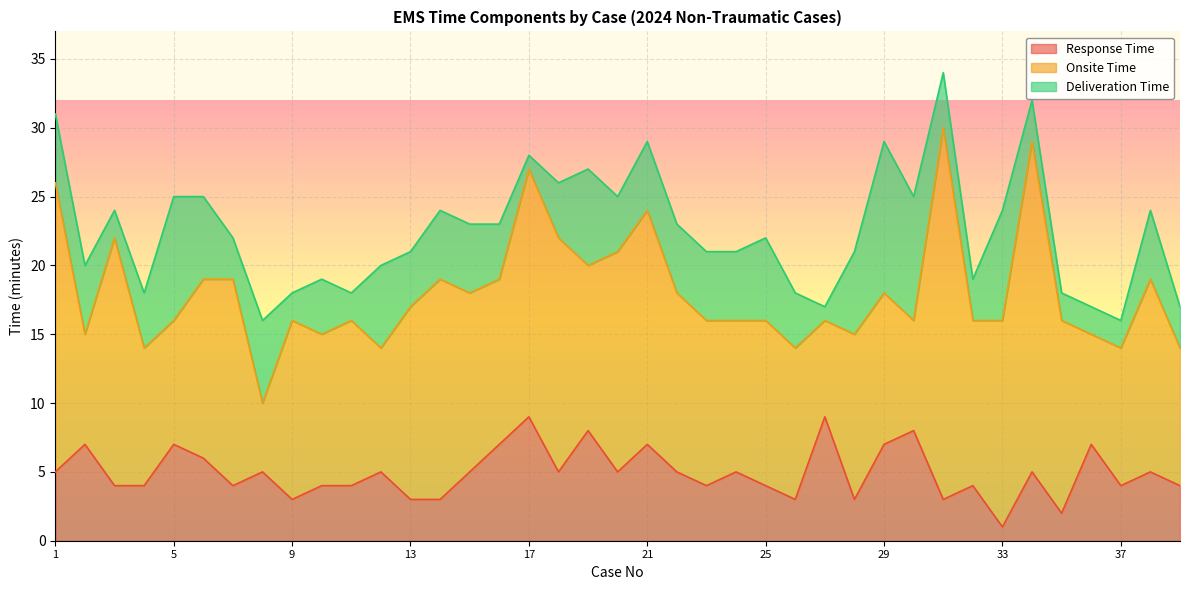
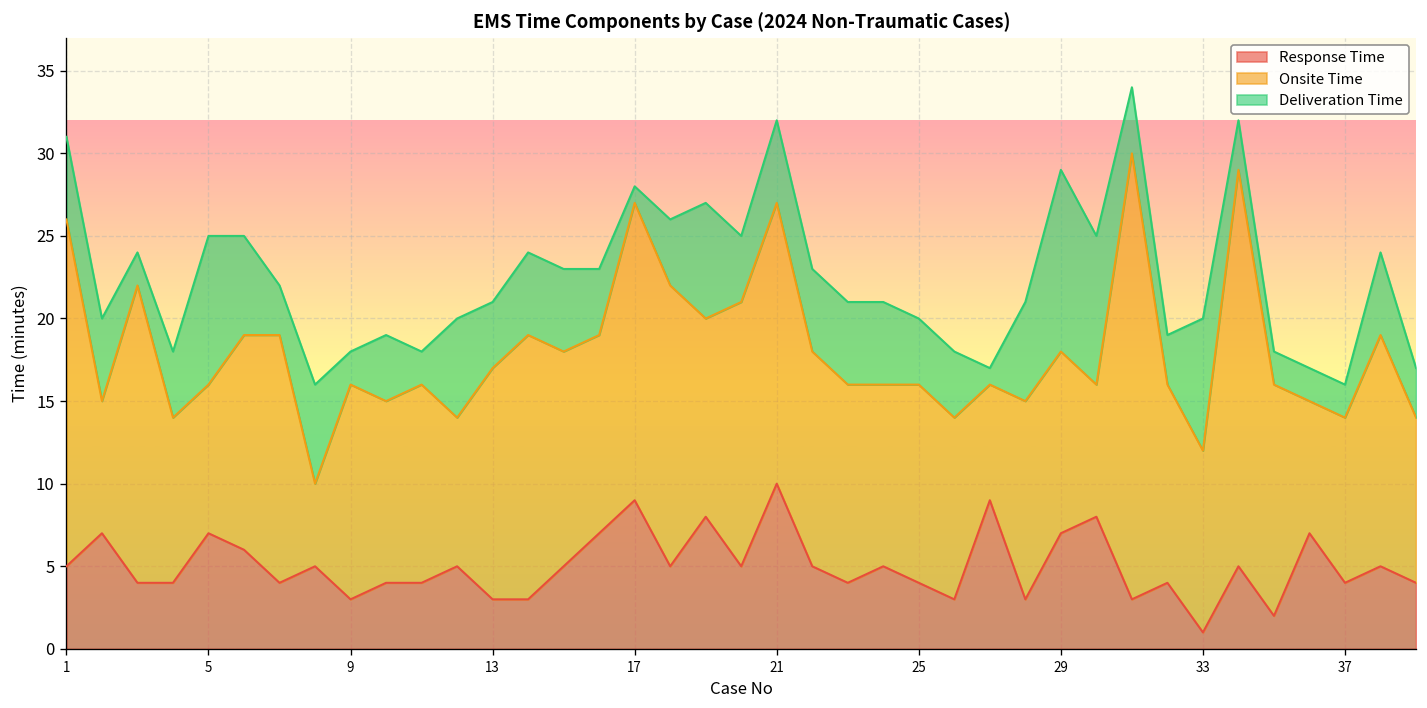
  {
    "Response Time": {
      "1": 5,
      "5": 7,
      "9": 3,
      "13": 3,
      "17": 9,
-     "21": 7,
+     "21": 10,
      "25": 4,
      "29": 7,
      "33": 1,
      "37": 4
    },
    "Onsite Time": {
      "1": 21,
      "5": 9,
      "9": 13,
      "13": 14,
      "17": 18,
      "21": 17,
      "25": 12,
      "29": 11,
-     "33": 15,
+     "33": 11,
      "37": 10
    },
    "Deliveration Time": {
      "1": 5,
      "5": 9,
      "9": 2,
      "13": 4,
      "17": 1,
      "21": 5,
-     "25": 6,
+     "25": 4,
      "29": 11,
      "33": 8,
      "37": 2
    }
  }
